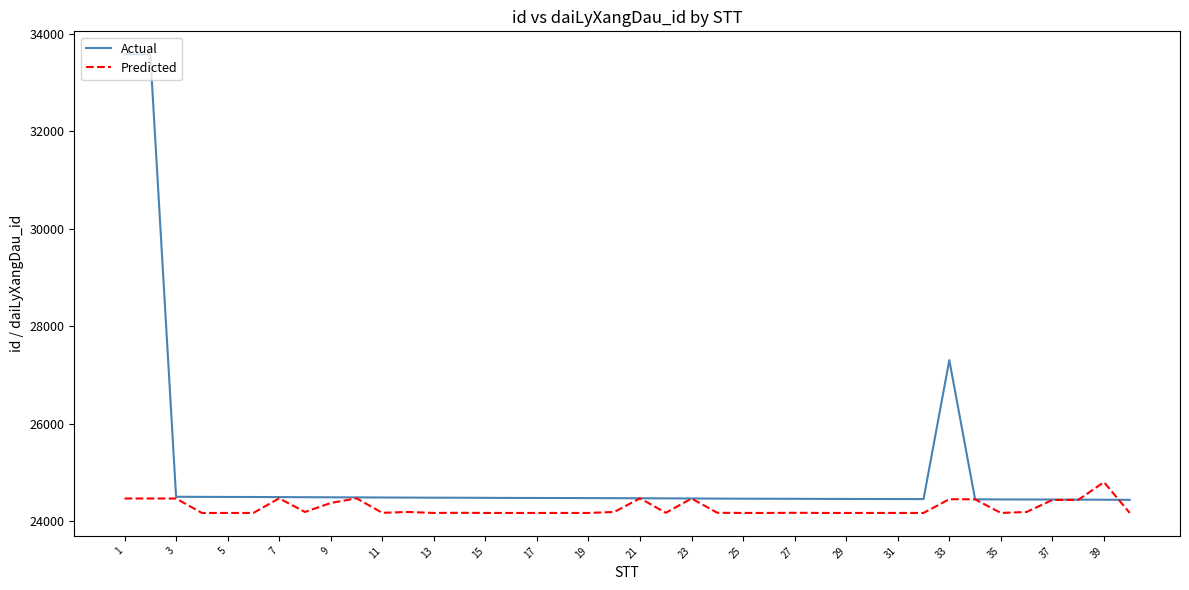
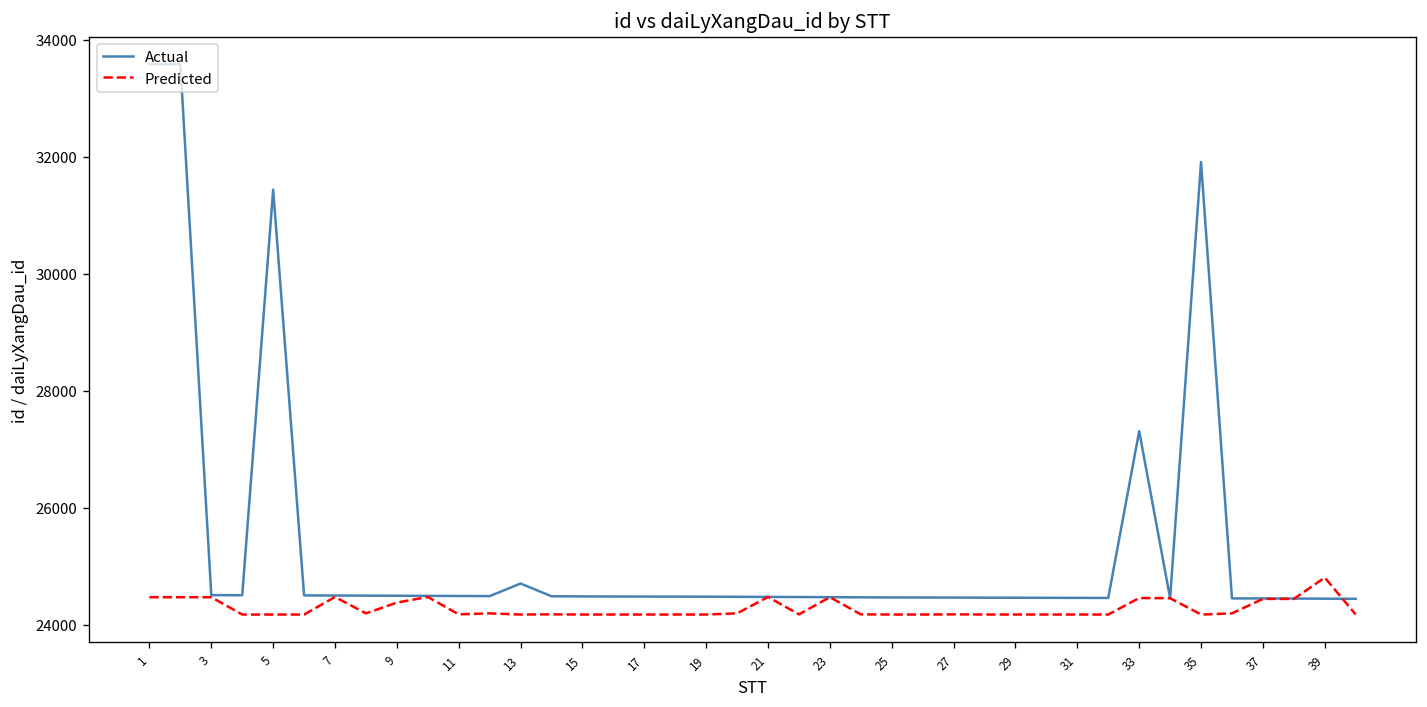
  {
    "Actual": {
-     "5": 24500,
+     "5": 31400,
      "9": 24500,
      "11": 24500,
-     "13": 24500,
+     "13": 24700,
      "15": 24500,
      "17": 24500,
      "19": 24500,
      "25": 24500,
      "27": 24500,
      "29": 24500,
      "31": 24500,
      "33": 27300,
-     "35": 24400,
+     "35": 31900,
      "39": 24400
    },
    "Predicted": {
      "1": 24500,
      "5": 24200,
      "9": 24400,
      "11": 24200,
      "13": 24200,
      "15": 24200,
      "17": 24200,
      "19": 24200,
      "25": 24200,
      "27": 24200,
      "29": 24200,
      "31": 24200,
      "33": 24500,
      "35": 24200,
      "39": 24800
    }
  }
